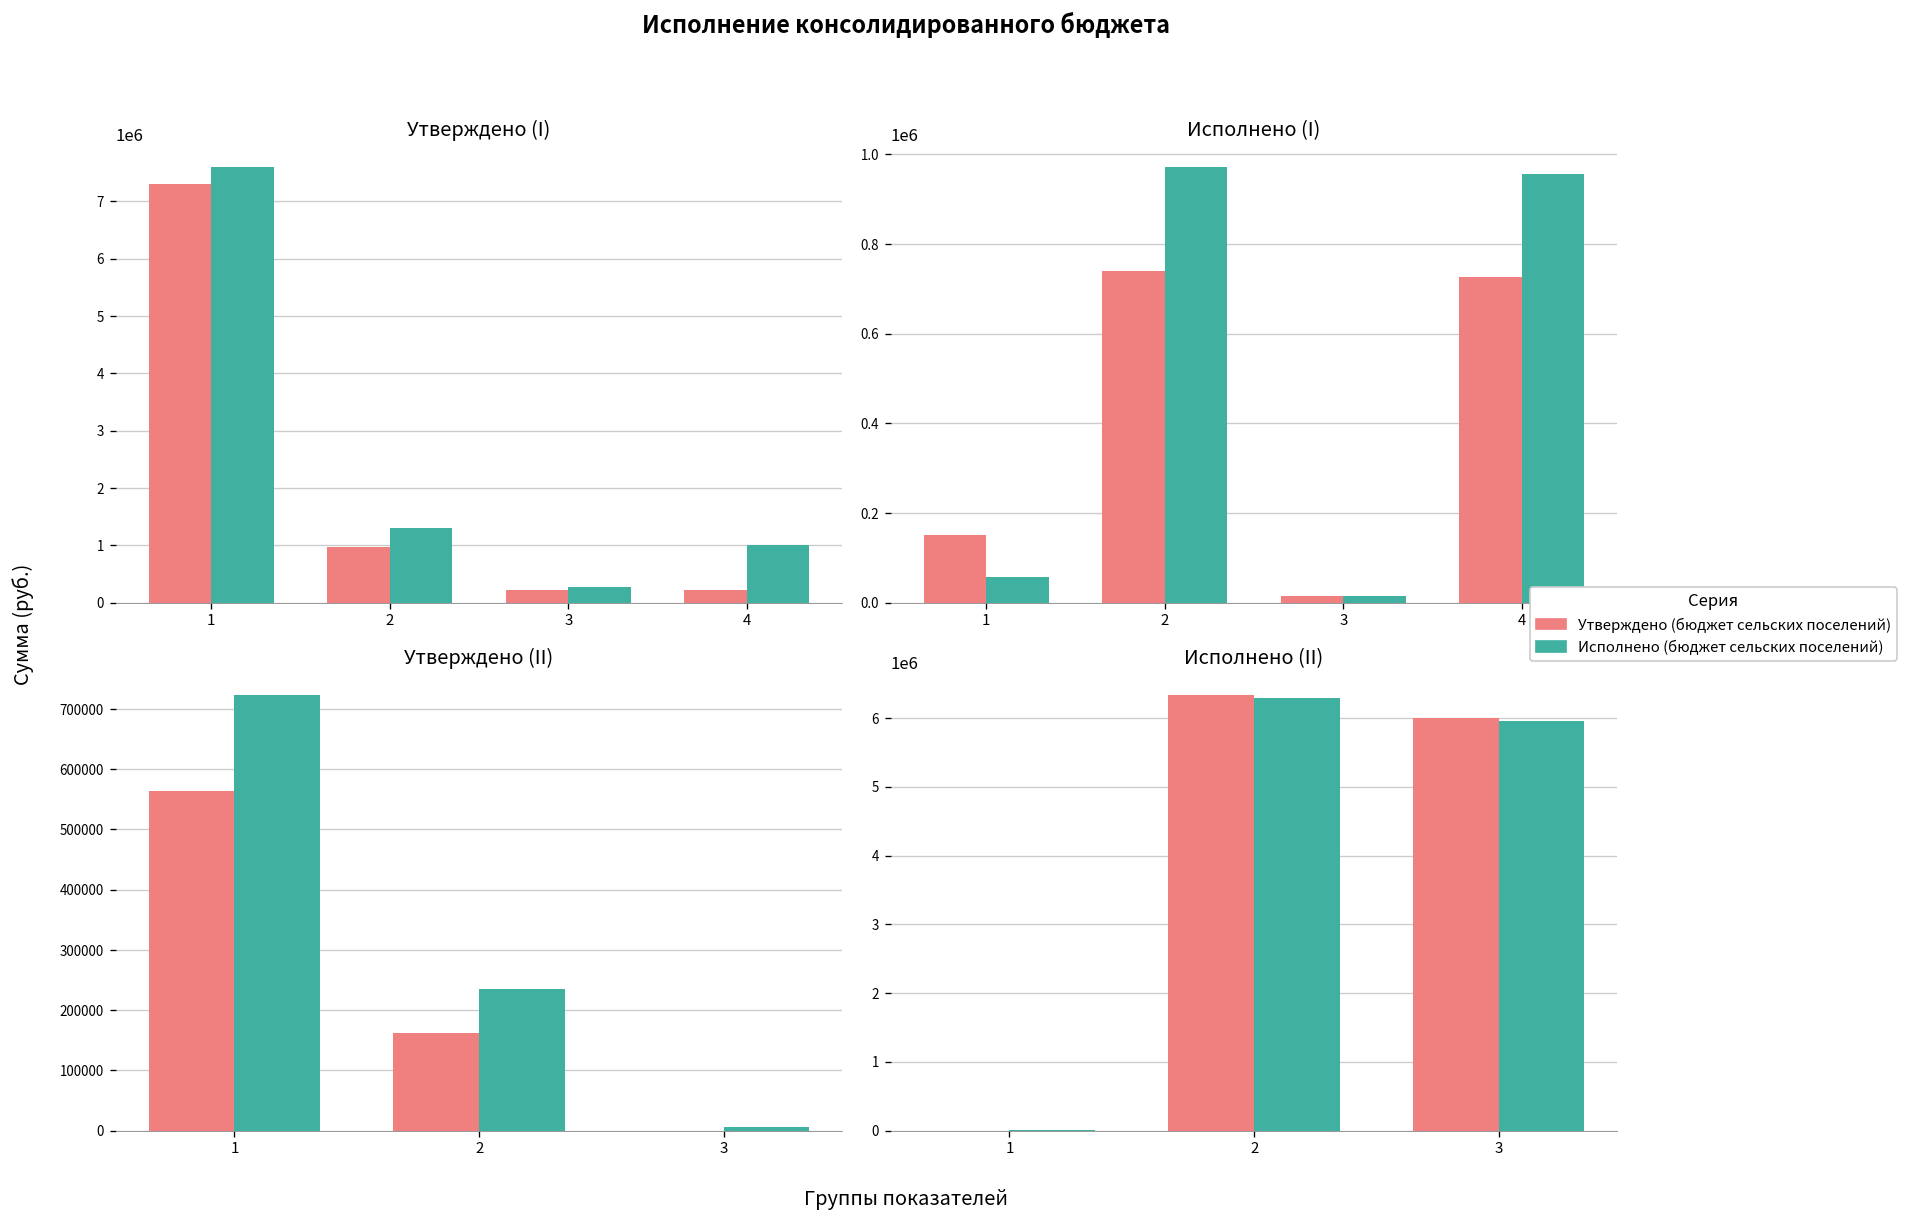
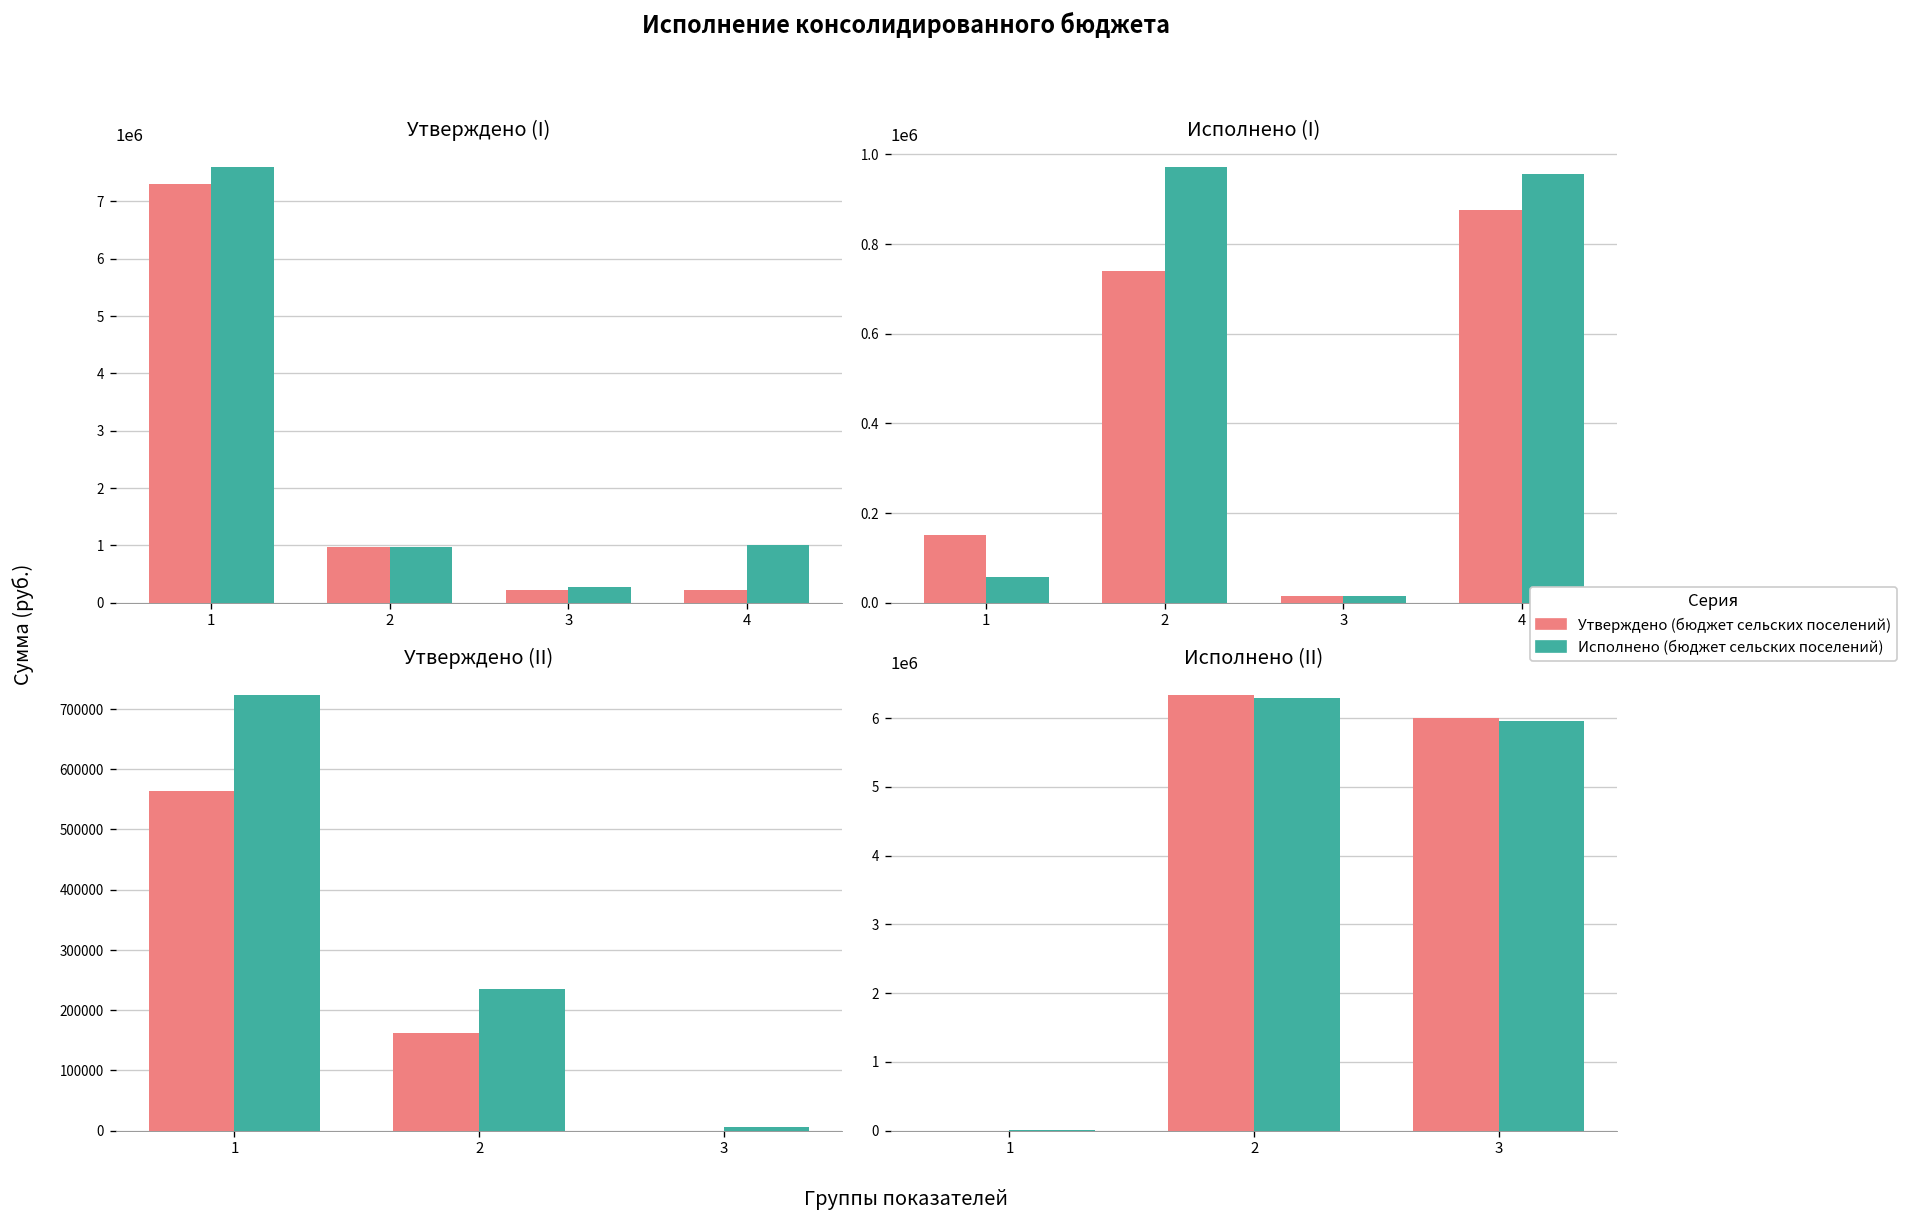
  {
    "Утверждено (I)": {
      "Утверждено (бюджет сельских поселений)": {
        "1": 7300000,
        "2": 1000000,
        "3": 200000,
        "4": 200000
      },
      "Исполнено (бюджет сельских поселений)": {
        "1": 7600000,
-       "2": 1300000,
+       "2": 1000000,
        "3": 300000,
        "4": 1000000
      }
    },
    "Исполнено (I)": {
      "Утверждено (бюджет сельских поселений)": {
        "1": 150000,
        "2": 740000,
        "3": 10000,
-       "4": 730000
+       "4": 880000
      },
      "Исполнено (бюджет сельских поселений)": {
        "1": 60000,
        "2": 970000,
        "3": 10000,
        "4": 960000
      }
    },
    "Утверждено (II)": {
      "Утверждено (бюджет сельских поселений)": {
        "1": 560000,
        "2": 160000,
        "3": 0
      },
      "Исполнено (бюджет сельских поселений)": {
        "1": 720000,
        "2": 230000,
        "3": 10000
      }
    },
    "Исполнено (II)": {
      "Утверждено (бюджет сельских поселений)": {
        "1": 0,
        "2": 6300000,
        "3": 6000000
      },
      "Исполнено (бюджет сельских поселений)": {
        "2": 6300000,
        "3": 6000000
      }
    }
  }
